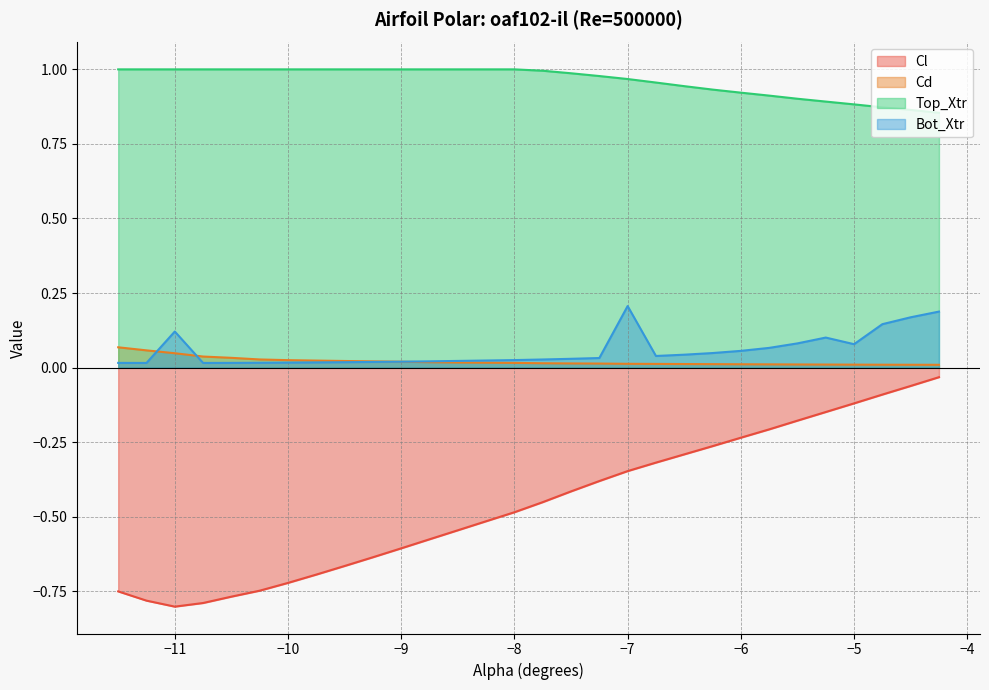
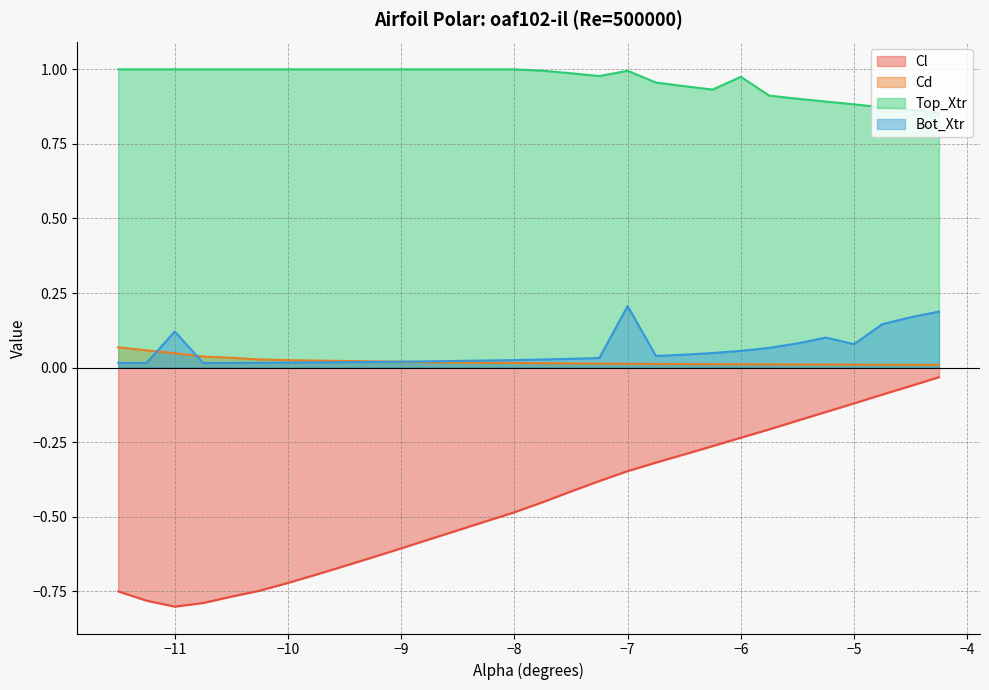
  {
    "Top_Xtr": {
      "−11": 1.00,
      "−10": 1.00,
      "−9": 1.00,
      "−8": 1.00,
-     "−7": 0.97,
-     "−6": 0.92,
+     "−7": 1.00,
+     "−6": 0.97,
      "−5": 0.88
    },
    "Bot_Xtr": {
      "−11": 0.12,
      "−8": 0.03,
      "−7": 0.21,
      "−6": 0.06,
      "−5": 0.08
    }
  }
